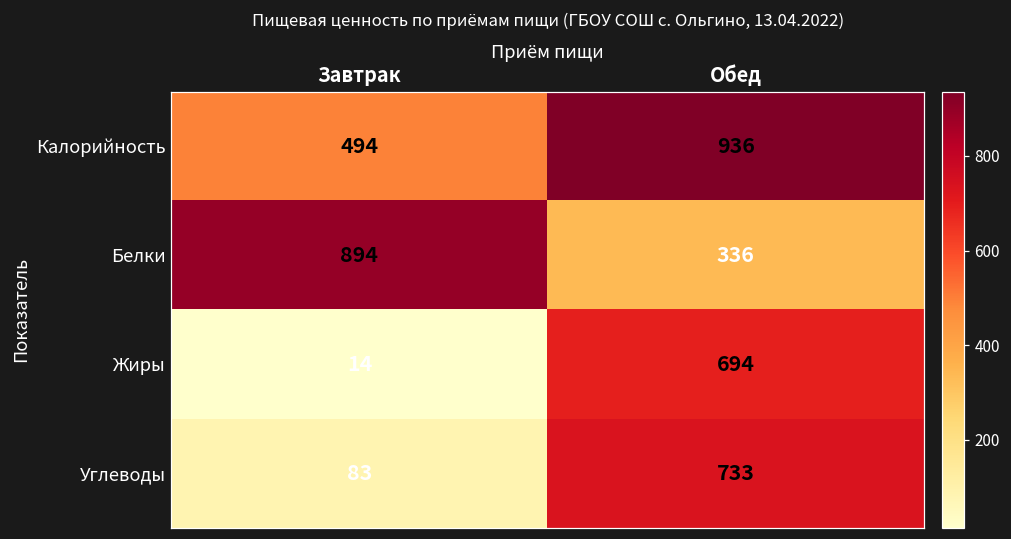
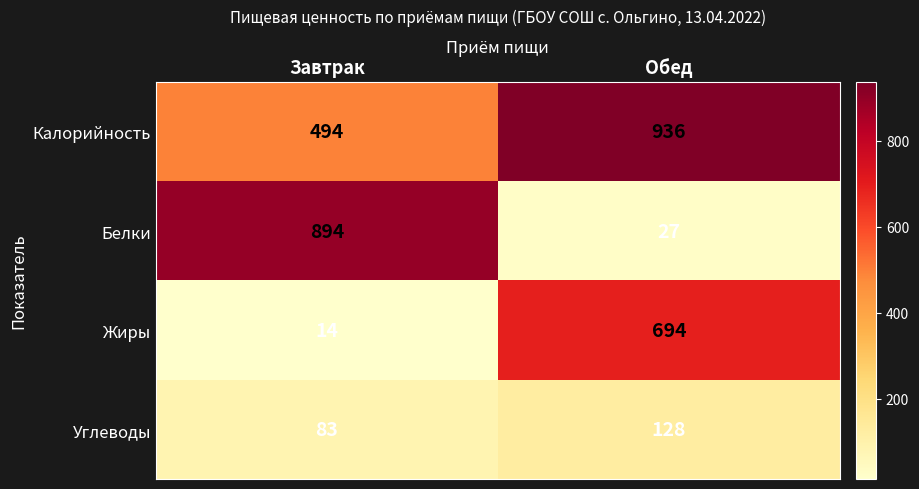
  {
    "Калорийность": {
      "Завтрак": 494,
      "Обед": 936
    },
    "Белки": {
      "Завтрак": 894,
-     "Обед": 336
+     "Обед": 27
    },
    "Жиры": {
      "Завтрак": 14,
      "Обед": 694
    },
    "Углеводы": {
      "Завтрак": 83,
-     "Обед": 733
+     "Обед": 128
    }
  }
